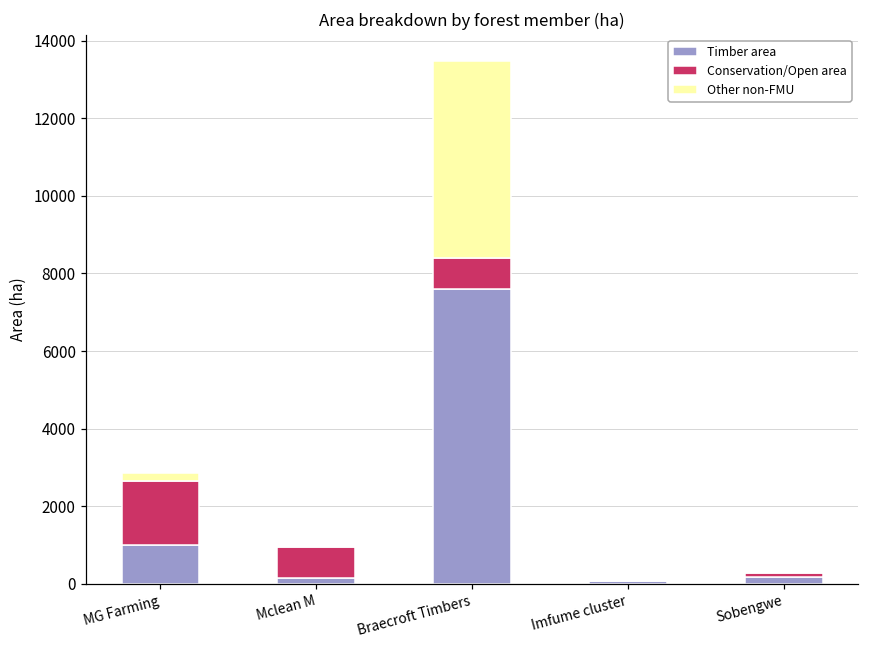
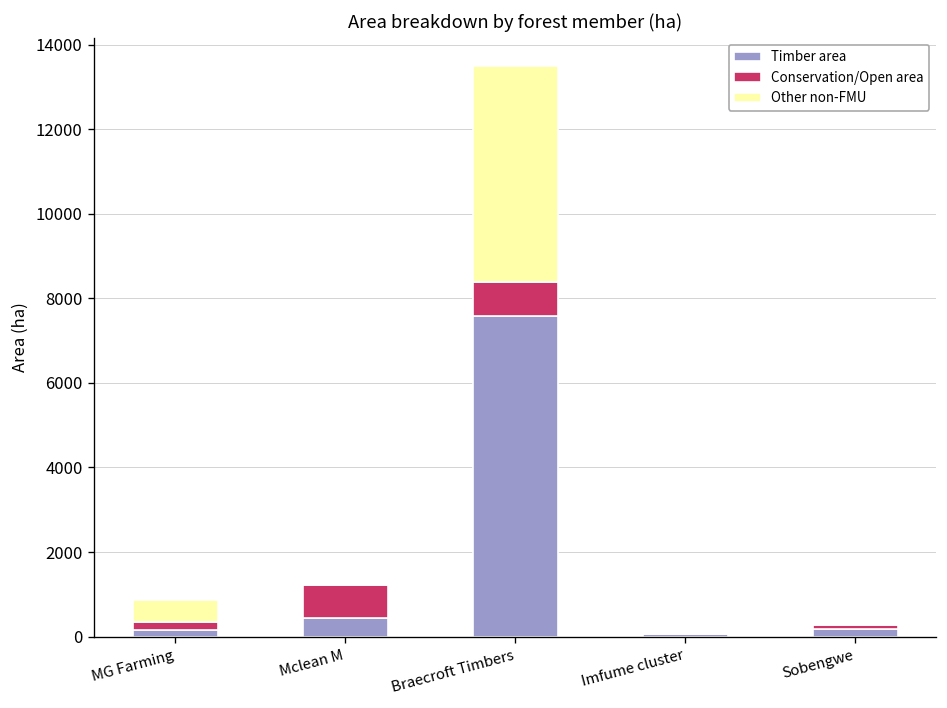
  {
    "Timber area": {
-     "MG Farming": 1000,
-     "Mclean M": 200,
+     "MG Farming": 200,
+     "Mclean M": 400,
      "Braecroft Timbers": 7600,
      "Sobengwe": 200
    },
    "Conservation/Open area": {
-     "MG Farming": 1600,
+     "MG Farming": 200,
      "Mclean M": 800,
      "Braecroft Timbers": 800,
      "Imfume cluster": 0,
      "Sobengwe": 100
    },
    "Other non-FMU": {
-     "MG Farming": 200,
+     "MG Farming": 500,
      "Braecroft Timbers": 5100,
      "Imfume cluster": 0
    }
  }
